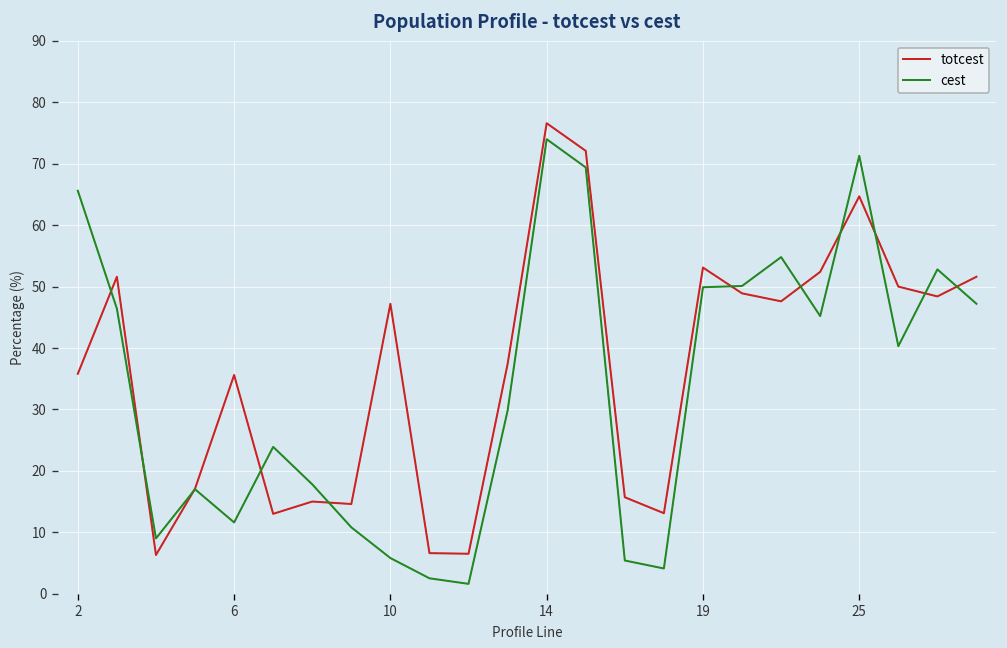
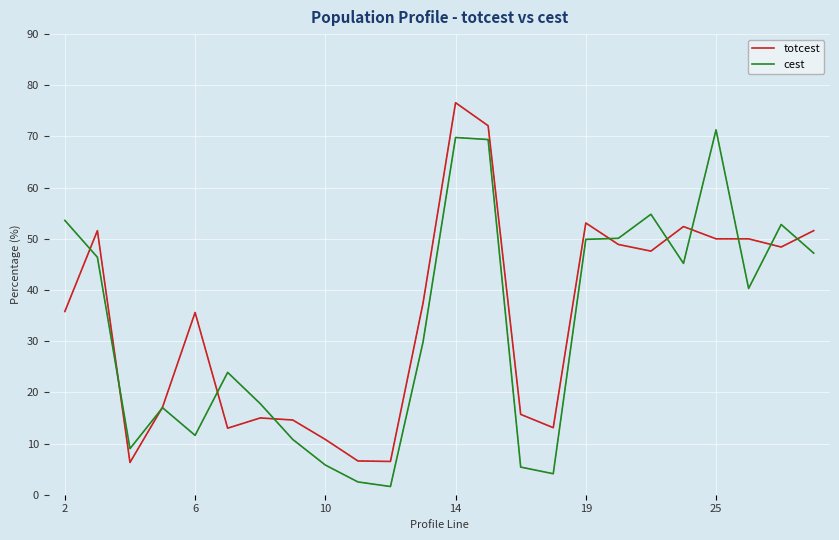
  {
    "totcest": {
      "2": 36,
      "6": 36,
-     "10": 47,
+     "10": 11,
      "14": 77,
      "19": 53,
-     "25": 65
+     "25": 50
    },
    "cest": {
-     "2": 66,
+     "2": 54,
      "6": 12,
      "10": 6,
-     "14": 74,
+     "14": 70,
      "19": 50,
      "25": 71
    }
  }
